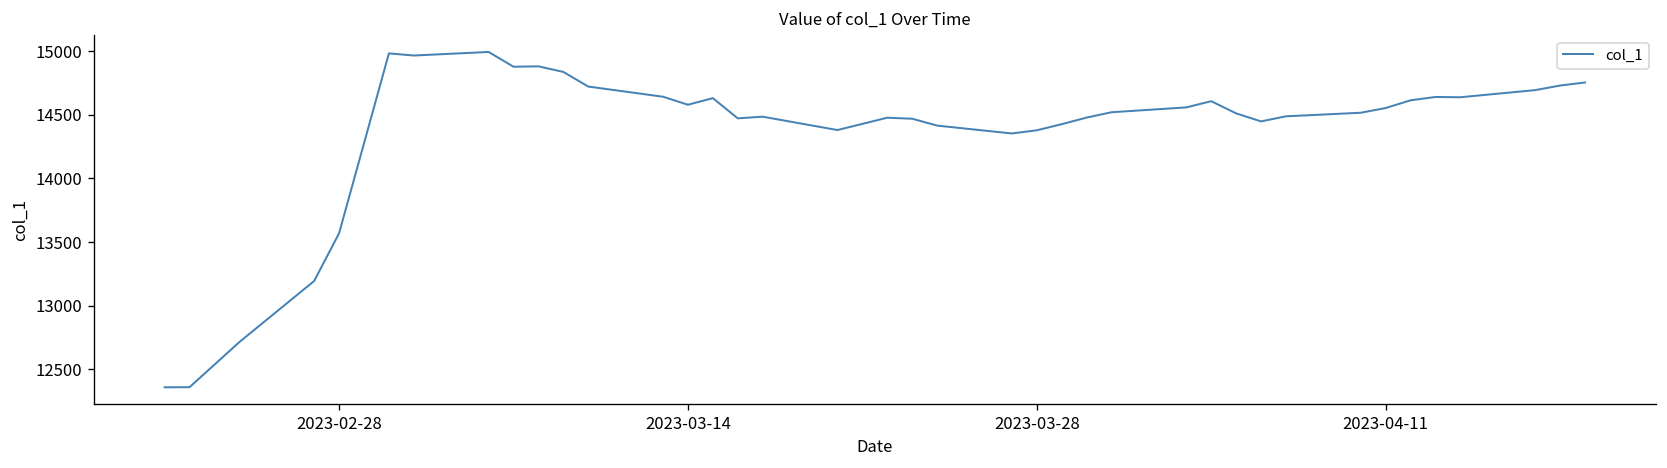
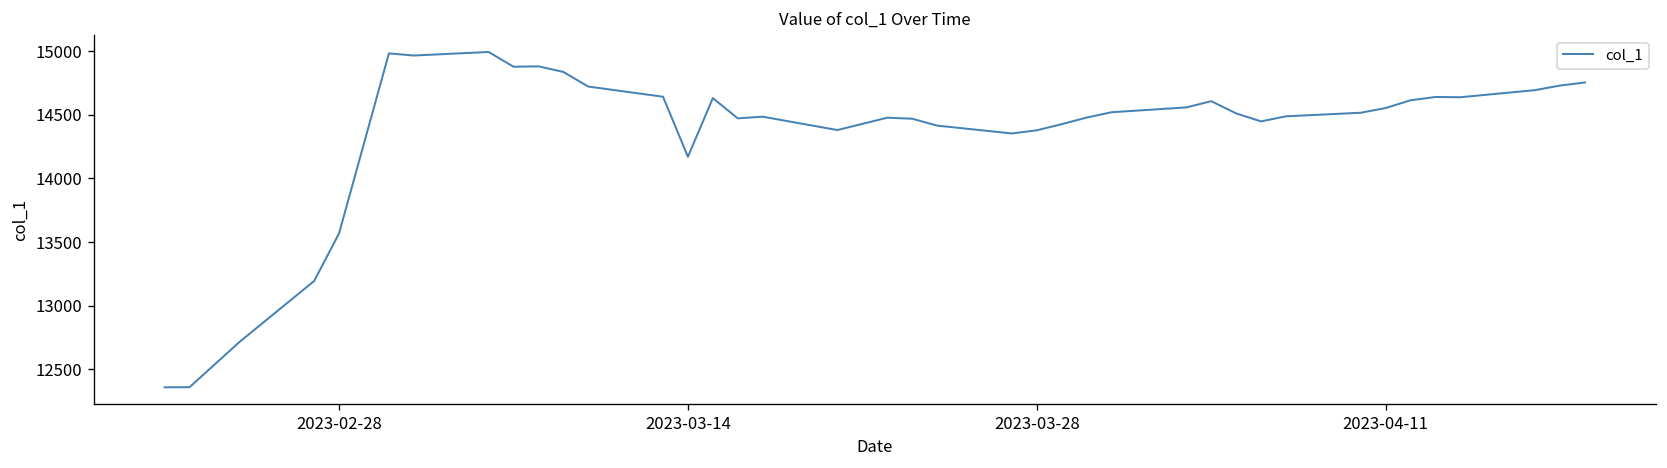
  {
    "2023-02-28": 13570,
-   "2023-03-14": 14580,
+   "2023-03-14": 14170,
    "2023-03-28": 14380,
    "2023-04-11": 14550
  }
